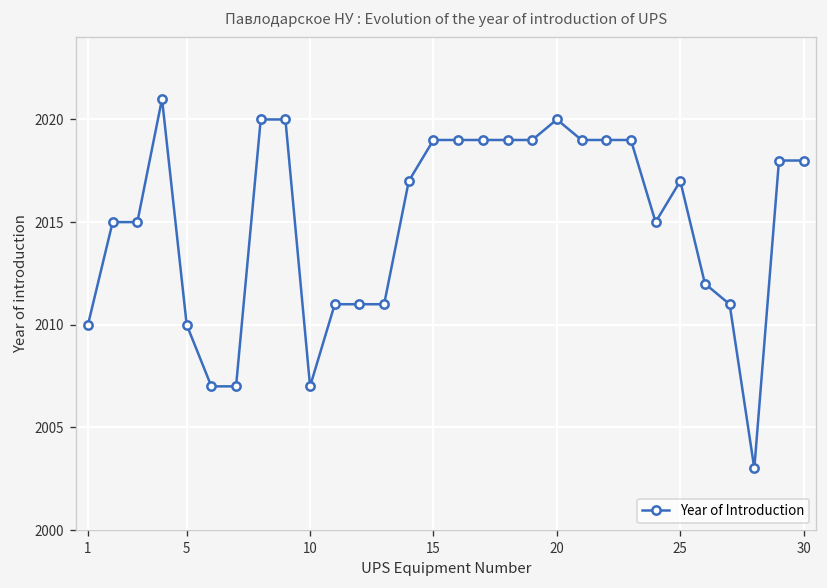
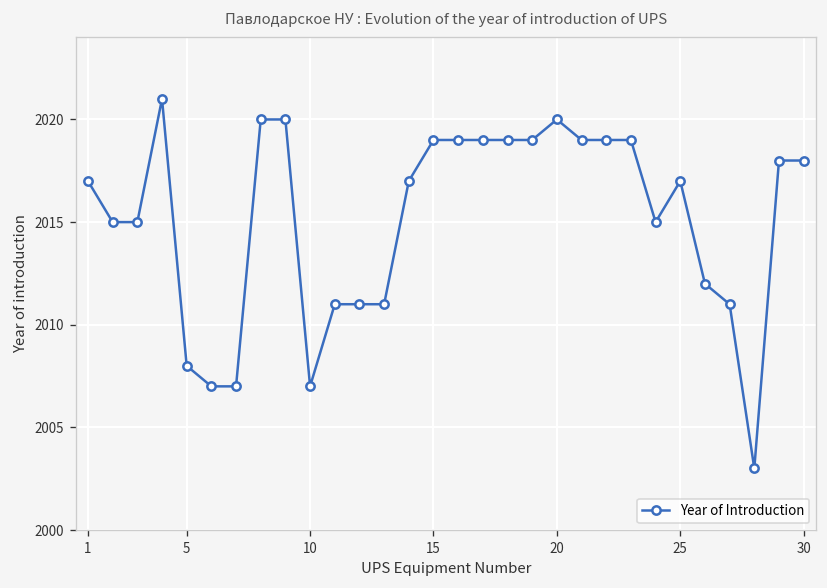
  {
-   "1": 2010,
-   "5": 2010,
+   "1": 2017,
+   "5": 2008,
    "10": 2007,
    "15": 2019,
    "20": 2020,
    "25": 2017,
    "30": 2018
  }
